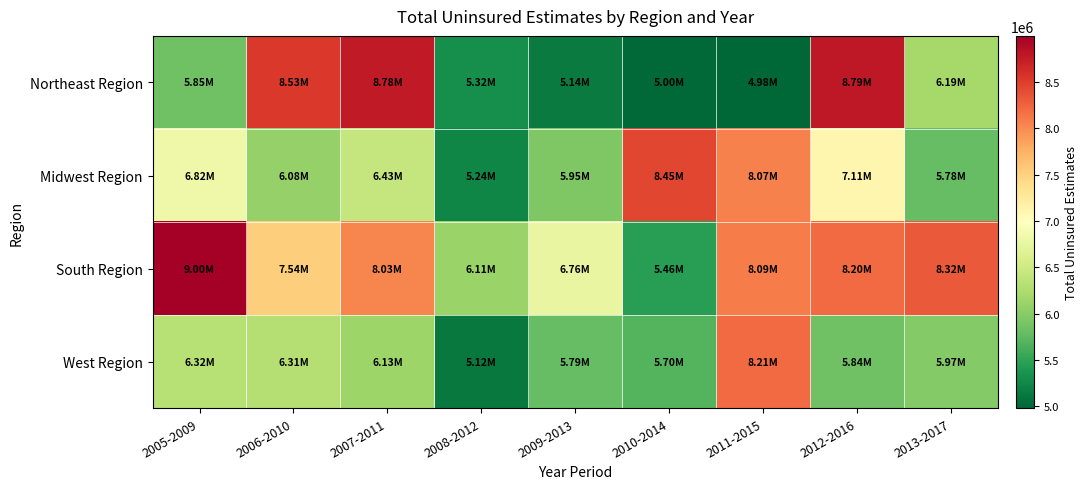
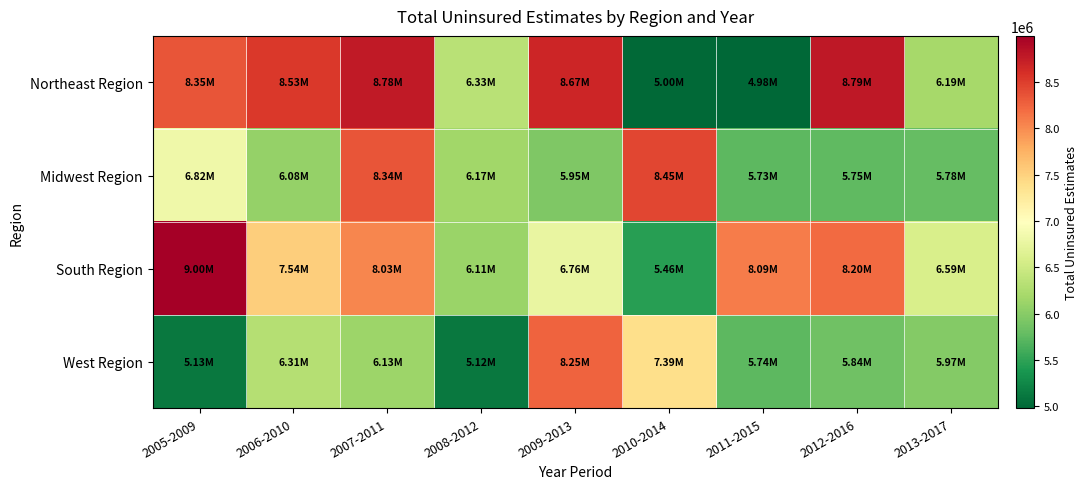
  {
    "Northeast Region": {
-     "2005-2009": "5.85M",
+     "2005-2009": "8.35M",
      "2006-2010": "8.53M",
      "2007-2011": "8.78M",
-     "2008-2012": "5.32M",
-     "2009-2013": "5.14M",
+     "2008-2012": "6.33M",
+     "2009-2013": "8.67M",
      "2010-2014": "5.00M",
      "2011-2015": "4.98M",
      "2012-2016": "8.79M",
      "2013-2017": "6.19M"
    },
    "Midwest Region": {
      "2005-2009": "6.82M",
      "2006-2010": "6.08M",
-     "2007-2011": "6.43M",
-     "2008-2012": "5.24M",
+     "2007-2011": "8.34M",
+     "2008-2012": "6.17M",
      "2009-2013": "5.95M",
      "2010-2014": "8.45M",
-     "2011-2015": "8.07M",
-     "2012-2016": "7.11M",
+     "2011-2015": "5.73M",
+     "2012-2016": "5.75M",
      "2013-2017": "5.78M"
    },
    "South Region": {
      "2005-2009": "9.00M",
      "2006-2010": "7.54M",
      "2007-2011": "8.03M",
      "2008-2012": "6.11M",
      "2009-2013": "6.76M",
      "2010-2014": "5.46M",
      "2011-2015": "8.09M",
      "2012-2016": "8.20M",
-     "2013-2017": "8.32M"
+     "2013-2017": "6.59M"
    },
    "West Region": {
-     "2005-2009": "6.32M",
+     "2005-2009": "5.13M",
      "2006-2010": "6.31M",
      "2007-2011": "6.13M",
      "2008-2012": "5.12M",
-     "2009-2013": "5.79M",
-     "2010-2014": "5.70M",
-     "2011-2015": "8.21M",
+     "2009-2013": "8.25M",
+     "2010-2014": "7.39M",
+     "2011-2015": "5.74M",
      "2012-2016": "5.84M",
      "2013-2017": "5.97M"
    }
  }
